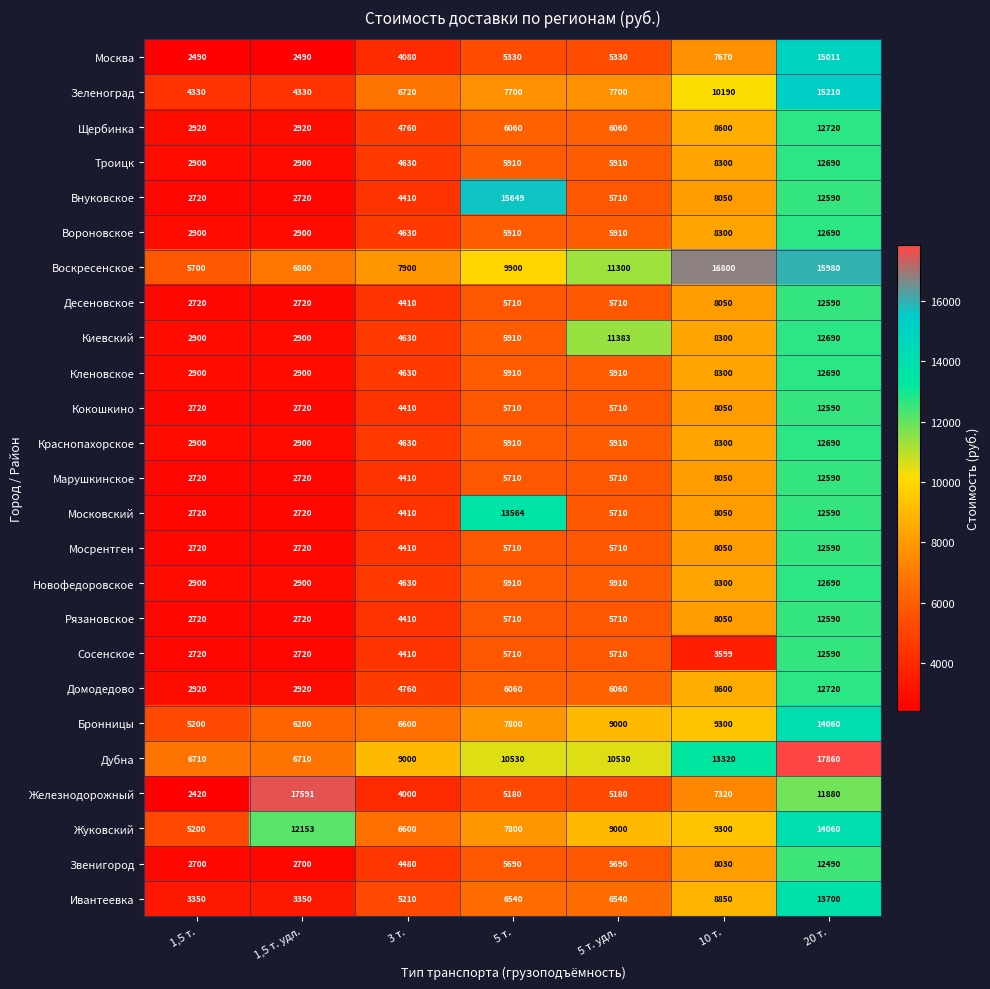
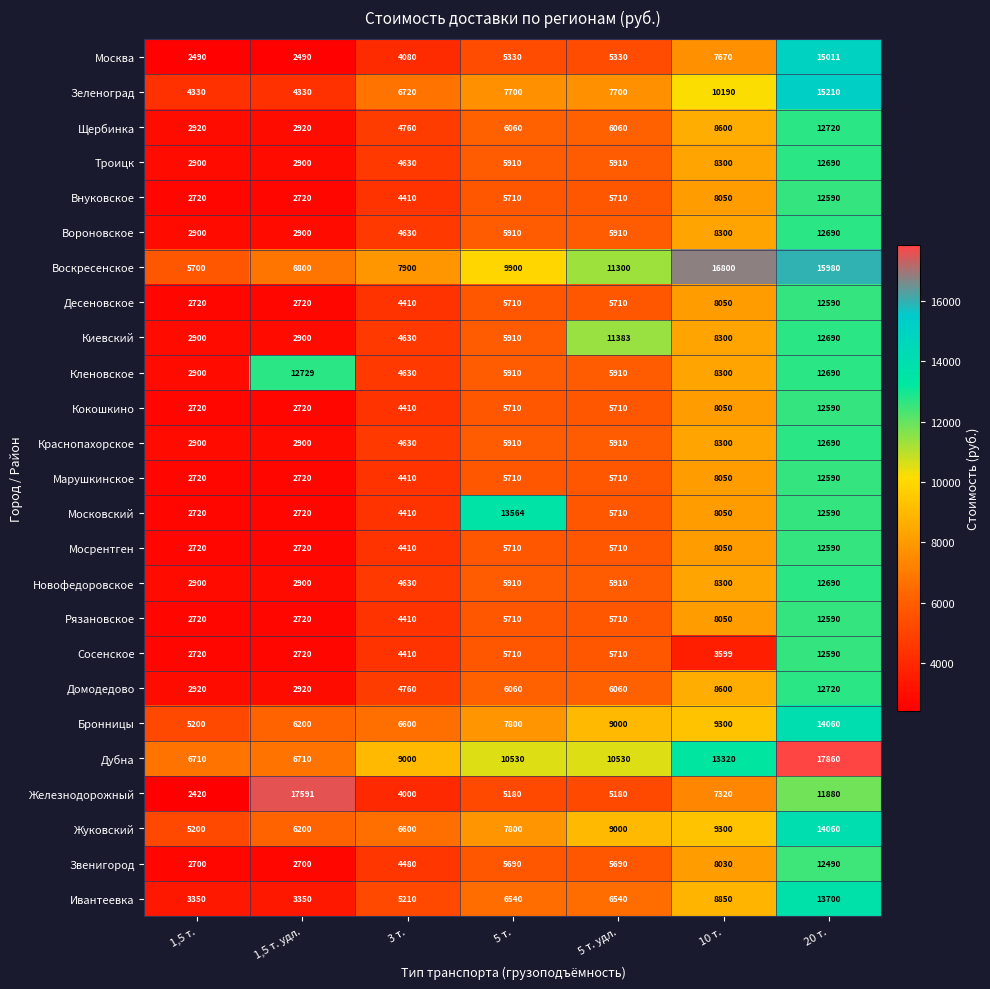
  {
    "Москва": {
      "1,5 т.": 2490,
      "1,5 т. удл.": 2490,
      "3 т.": 4080,
      "5 т.": 5330,
      "5 т. удл.": 5330,
      "10 т.": 7670,
      "20 т.": 15011
    },
    "Зеленоград": {
      "1,5 т.": 4330,
      "1,5 т. удл.": 4330,
      "3 т.": 6720,
      "5 т.": 7700,
      "5 т. удл.": 7700,
      "10 т.": 10190,
      "20 т.": 15210
    },
    "Щербинка": {
      "1,5 т.": 2920,
      "1,5 т. удл.": 2920,
      "3 т.": 4760,
      "5 т.": 6060,
      "5 т. удл.": 6060,
      "10 т.": 8600,
      "20 т.": 12720
    },
    "Троицк": {
      "1,5 т.": 2900,
      "1,5 т. удл.": 2900,
      "3 т.": 4630,
      "5 т.": 5910,
      "5 т. удл.": 5910,
      "10 т.": 8300,
      "20 т.": 12690
    },
    "Внуковское": {
      "1,5 т.": 2720,
      "1,5 т. удл.": 2720,
      "3 т.": 4410,
-     "5 т.": 15649,
+     "5 т.": 5710,
      "5 т. удл.": 5710,
      "10 т.": 8050,
      "20 т.": 12590
    },
    "Вороновское": {
      "1,5 т.": 2900,
      "1,5 т. удл.": 2900,
      "3 т.": 4630,
      "5 т.": 5910,
      "5 т. удл.": 5910,
      "10 т.": 8300,
      "20 т.": 12690
    },
    "Воскресенское": {
      "1,5 т.": 5700,
      "1,5 т. удл.": 6800,
      "3 т.": 7900,
      "5 т.": 9900,
      "5 т. удл.": 11300,
      "10 т.": 16800,
      "20 т.": 15980
    },
    "Десеновское": {
      "1,5 т.": 2720,
      "1,5 т. удл.": 2720,
      "3 т.": 4410,
      "5 т.": 5710,
      "5 т. удл.": 5710,
      "10 т.": 8050,
      "20 т.": 12590
    },
    "Киевский": {
      "1,5 т.": 2900,
      "1,5 т. удл.": 2900,
      "3 т.": 4630,
      "5 т.": 5910,
      "5 т. удл.": 11383,
      "10 т.": 8300,
      "20 т.": 12690
    },
    "Кленовское": {
      "1,5 т.": 2900,
-     "1,5 т. удл.": 2900,
+     "1,5 т. удл.": 12729,
      "3 т.": 4630,
      "5 т.": 5910,
      "5 т. удл.": 5910,
      "10 т.": 8300,
      "20 т.": 12690
    },
    "Кокошкино": {
      "1,5 т.": 2720,
      "1,5 т. удл.": 2720,
      "3 т.": 4410,
      "5 т.": 5710,
      "5 т. удл.": 5710,
      "10 т.": 8050,
      "20 т.": 12590
    },
    "Краснопахорское": {
      "1,5 т.": 2900,
      "1,5 т. удл.": 2900,
      "3 т.": 4630,
      "5 т.": 5910,
      "5 т. удл.": 5910,
      "10 т.": 8300,
      "20 т.": 12690
    },
    "Марушкинское": {
      "1,5 т.": 2720,
      "1,5 т. удл.": 2720,
      "3 т.": 4410,
      "5 т.": 5710,
      "5 т. удл.": 5710,
      "10 т.": 8050,
      "20 т.": 12590
    },
    "Московский": {
      "1,5 т.": 2720,
      "1,5 т. удл.": 2720,
      "3 т.": 4410,
      "5 т.": 13564,
      "5 т. удл.": 5710,
      "10 т.": 8050,
      "20 т.": 12590
    },
    "Мосрентген": {
      "1,5 т.": 2720,
      "1,5 т. удл.": 2720,
      "3 т.": 4410,
      "5 т.": 5710,
      "5 т. удл.": 5710,
      "10 т.": 8050,
      "20 т.": 12590
    },
    "Новофедоровское": {
      "1,5 т.": 2900,
      "1,5 т. удл.": 2900,
      "3 т.": 4630,
      "5 т.": 5910,
      "5 т. удл.": 5910,
      "10 т.": 8300,
      "20 т.": 12690
    },
    "Рязановское": {
      "1,5 т.": 2720,
      "1,5 т. удл.": 2720,
      "3 т.": 4410,
      "5 т.": 5710,
      "5 т. удл.": 5710,
      "10 т.": 8050,
      "20 т.": 12590
    },
    "Сосенское": {
      "1,5 т.": 2720,
      "1,5 т. удл.": 2720,
      "3 т.": 4410,
      "5 т.": 5710,
      "5 т. удл.": 5710,
      "10 т.": 3599,
      "20 т.": 12590
    },
    "Домодедово": {
      "1,5 т.": 2920,
      "1,5 т. удл.": 2920,
      "3 т.": 4760,
      "5 т.": 6060,
      "5 т. удл.": 6060,
      "10 т.": 8600,
      "20 т.": 12720
    },
    "Бронницы": {
      "1,5 т.": 5200,
      "1,5 т. удл.": 6200,
      "3 т.": 6600,
      "5 т.": 7800,
      "5 т. удл.": 9000,
      "10 т.": 9300,
      "20 т.": 14060
    },
    "Дубна": {
      "1,5 т.": 6710,
      "1,5 т. удл.": 6710,
      "3 т.": 9000,
      "5 т.": 10530,
      "5 т. удл.": 10530,
      "10 т.": 13320,
      "20 т.": 17860
    },
    "Железнодорожный": {
      "1,5 т.": 2420,
      "1,5 т. удл.": 17591,
      "3 т.": 4000,
      "5 т.": 5180,
      "5 т. удл.": 5180,
      "10 т.": 7320,
      "20 т.": 11880
    },
    "Жуковский": {
      "1,5 т.": 5200,
-     "1,5 т. удл.": 12153,
+     "1,5 т. удл.": 6200,
      "3 т.": 6600,
      "5 т.": 7800,
      "5 т. удл.": 9000,
      "10 т.": 9300,
      "20 т.": 14060
    },
    "Звенигород": {
      "1,5 т.": 2700,
      "1,5 т. удл.": 2700,
      "3 т.": 4480,
      "5 т.": 5690,
      "5 т. удл.": 5690,
      "10 т.": 8030,
      "20 т.": 12490
    },
    "Ивантеевка": {
      "1,5 т.": 3350,
      "1,5 т. удл.": 3350,
      "3 т.": 5210,
      "5 т.": 6540,
      "5 т. удл.": 6540,
      "10 т.": 8850,
      "20 т.": 13700
    }
  }
